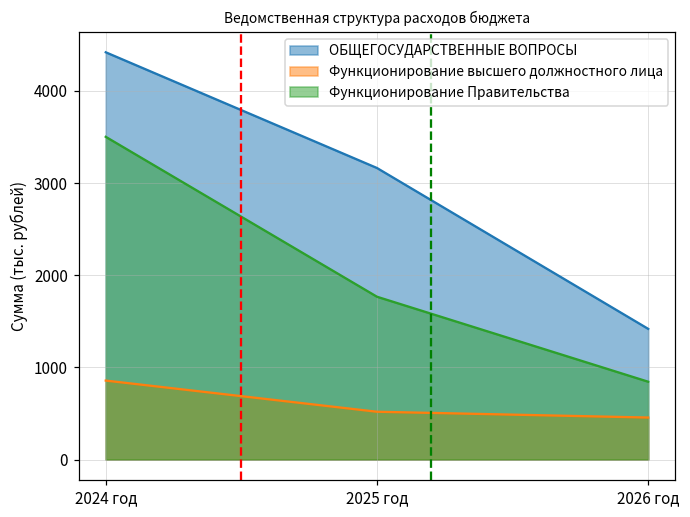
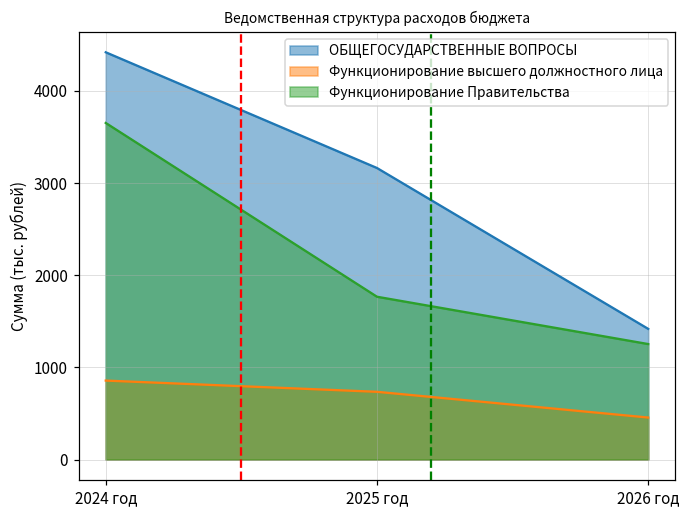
  {
    "ОБЩЕГОСУДАРСТВЕННЫЕ ВОПРОСЫ": {
      "2024 год": 4400,
      "2025 год": 3200,
      "2026 год": 1400
    },
    "Функционирование высшего должностного лица": {
      "2024 год": 900,
-     "2025 год": 500,
+     "2025 год": 700,
      "2026 год": 500
    },
    "Функционирование Правительства": {
-     "2024 год": 3500,
+     "2024 год": 3700,
      "2025 год": 1800,
-     "2026 год": 800
+     "2026 год": 1300
    }
  }
